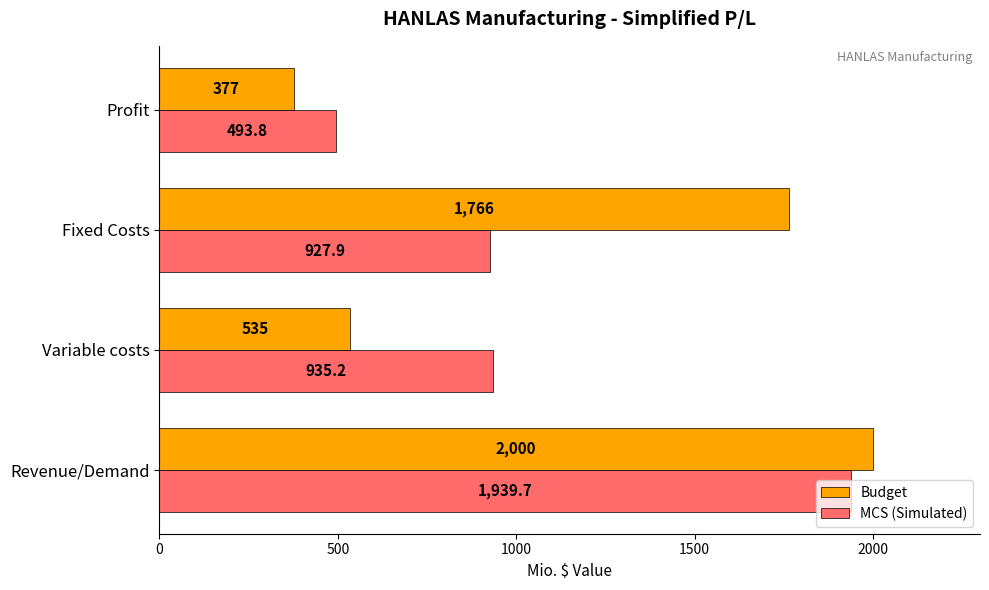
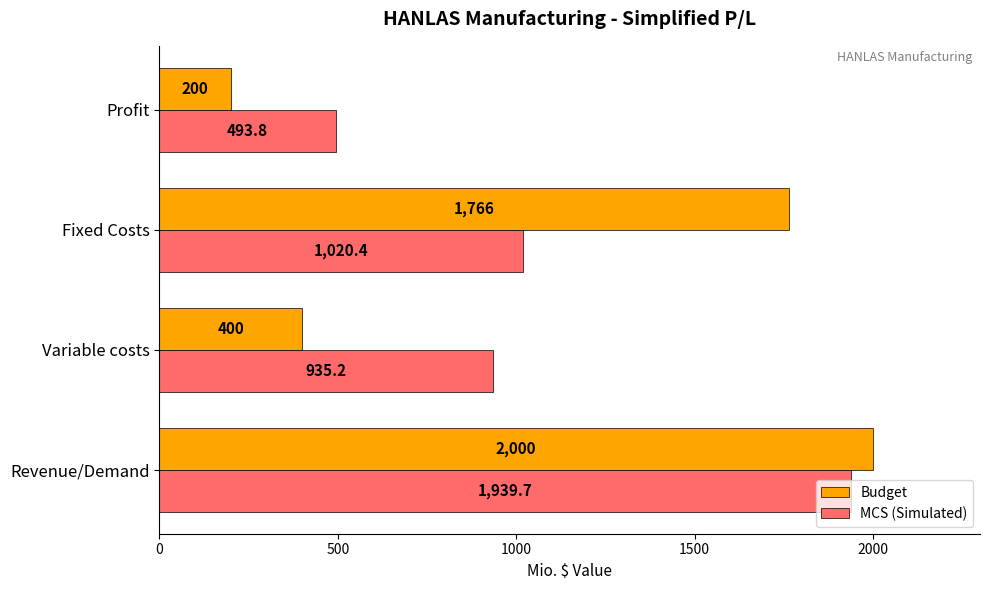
  {
    "Budget": {
-     "Profit": "377",
+     "Profit": "200",
      "Fixed Costs": "1,766",
-     "Variable costs": "535",
+     "Variable costs": "400",
      "Revenue/Demand": "2,000"
    },
    "MCS (Simulated)": {
      "Profit": "493.8",
-     "Fixed Costs": "927.9",
+     "Fixed Costs": "1,020.4",
      "Variable costs": "935.2"
    }
  }
